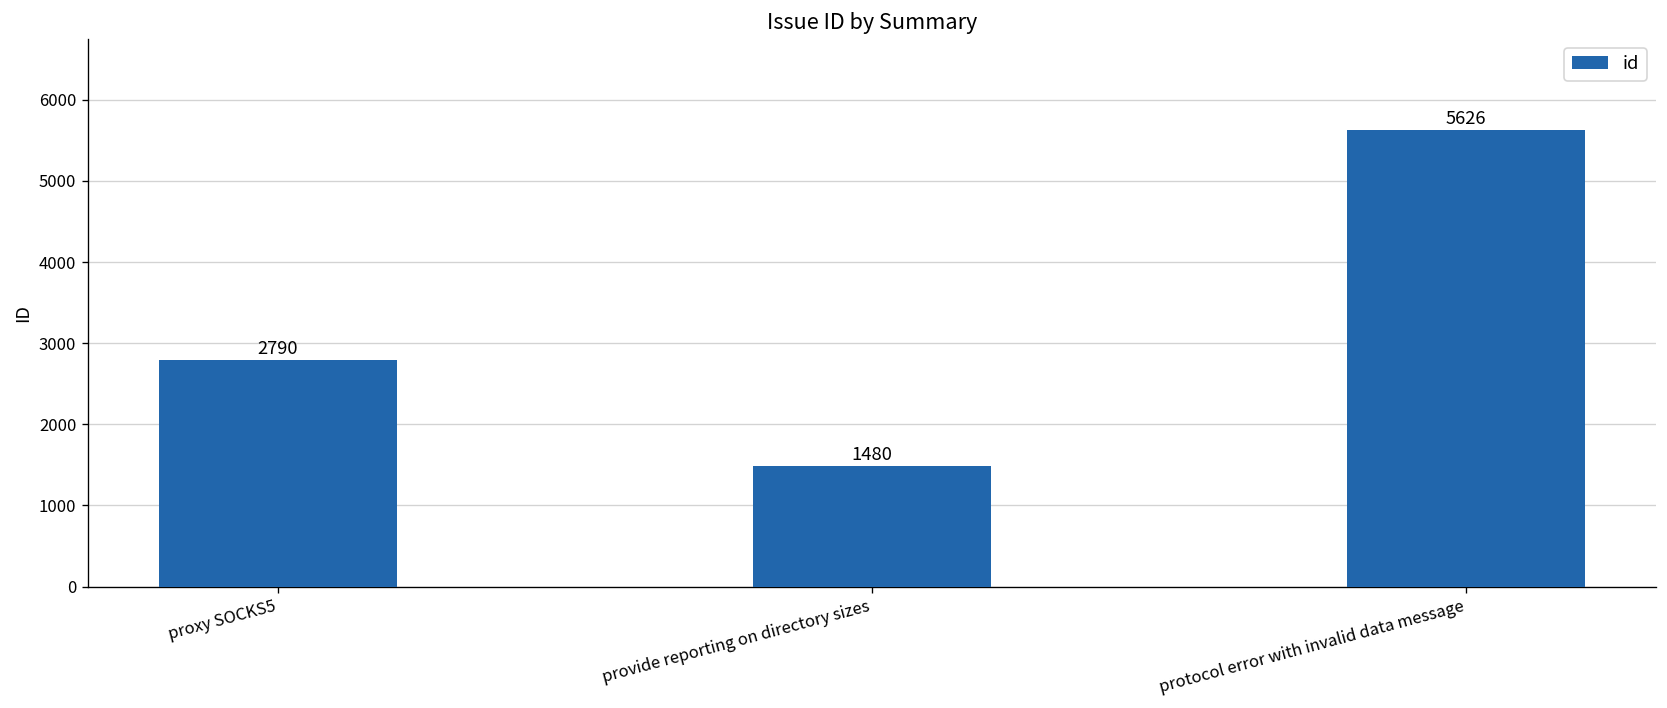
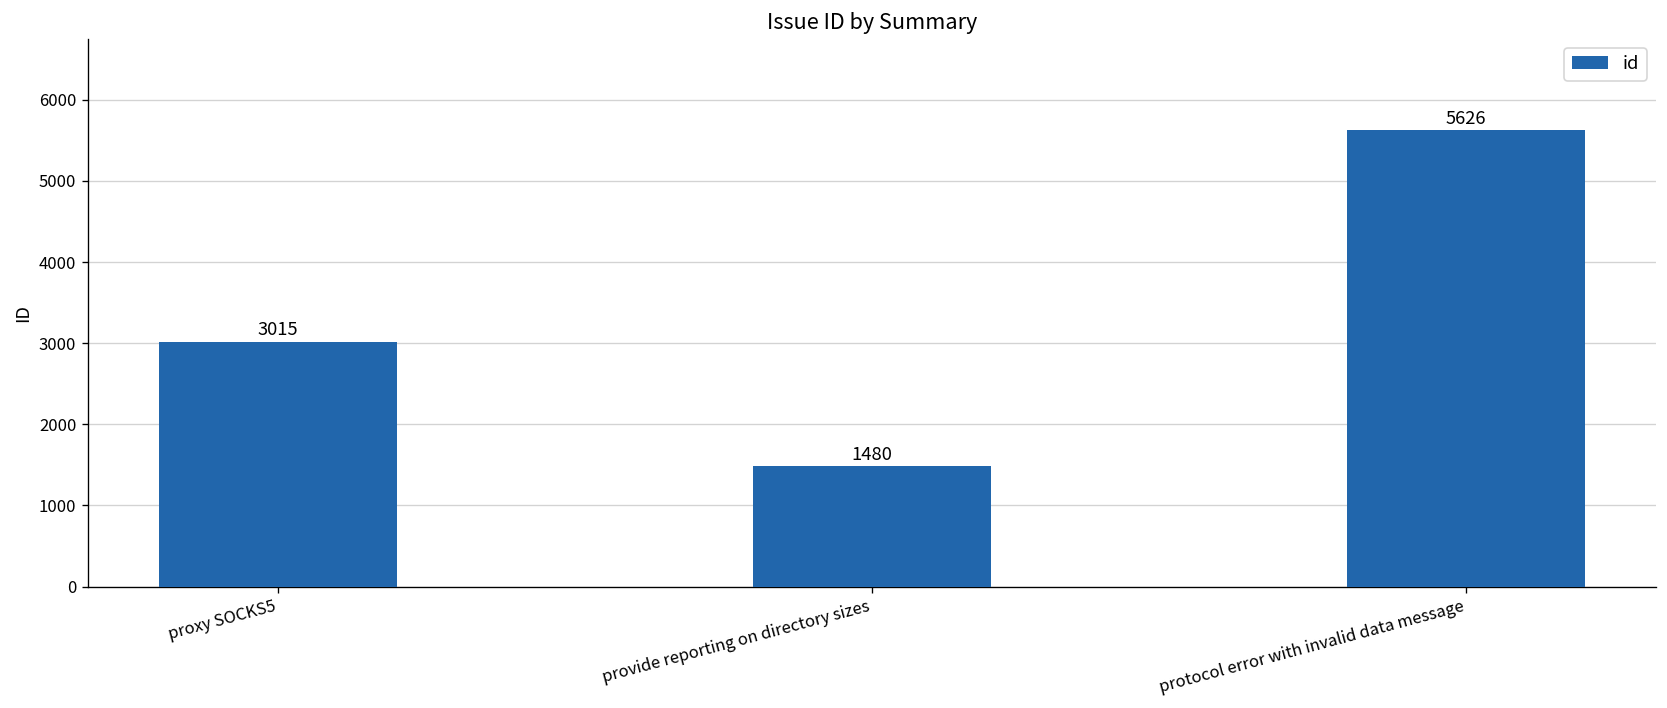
  {
-   "proxy SOCKS5": 2790,
+   "proxy SOCKS5": 3015,
    "provide reporting on directory sizes": 1480,
    "protocol error with invalid data message": 5626
  }
